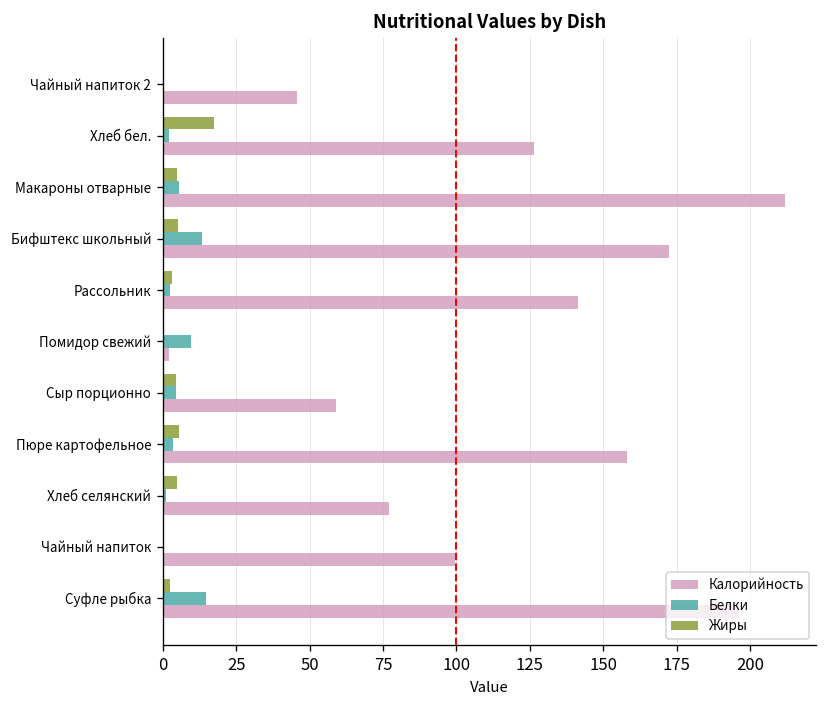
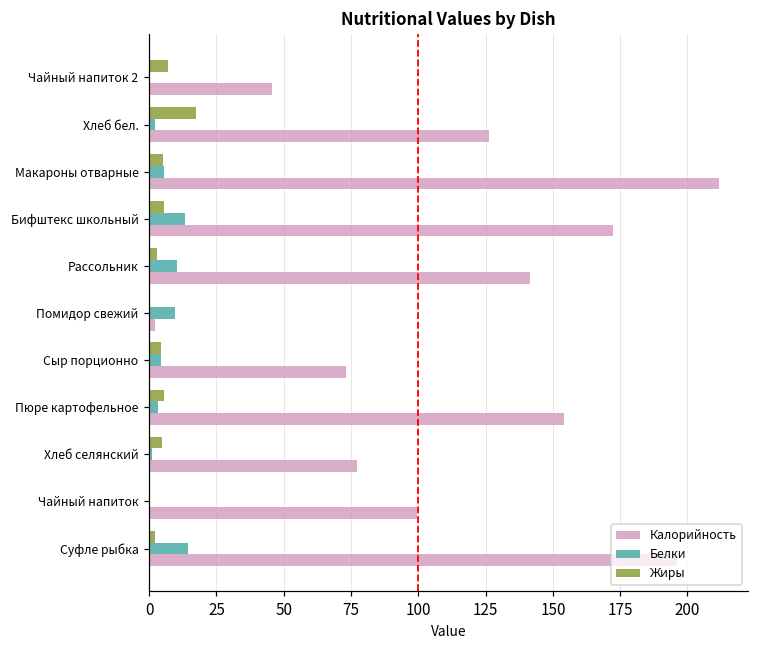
  {
    "Калорийность": {
      "Чайный напиток 2": 46,
      "Хлеб бел.": 126,
      "Макароны отварные": 212,
      "Бифштекс школьный": 172,
      "Рассольник": 142,
      "Помидор свежий": 2,
-     "Сыр порционно": 59,
-     "Пюре картофельное": 158,
+     "Сыр порционно": 73,
+     "Пюре картофельное": 154,
      "Хлеб селянский": 77,
      "Чайный напиток": 99
    },
    "Белки": {
      "Хлеб бел.": 2,
      "Макароны отварные": 5,
      "Бифштекс школьный": 13,
-     "Рассольник": 3,
+     "Рассольник": 10,
      "Помидор свежий": 10,
      "Сыр порционно": 4,
      "Пюре картофельное": 3,
      "Хлеб селянский": 1,
      "Суфле рыбка": 15
    },
    "Жиры": {
-     "Чайный напиток 2": 0,
+     "Чайный напиток 2": 7,
      "Хлеб бел.": 18,
      "Макароны отварные": 5,
      "Бифштекс школьный": 5,
      "Рассольник": 3,
      "Помидор свежий": 0,
      "Сыр порционно": 5,
      "Пюре картофельное": 6,
      "Хлеб селянский": 5,
      "Чайный напиток": 0,
      "Суфле рыбка": 2
    }
  }
